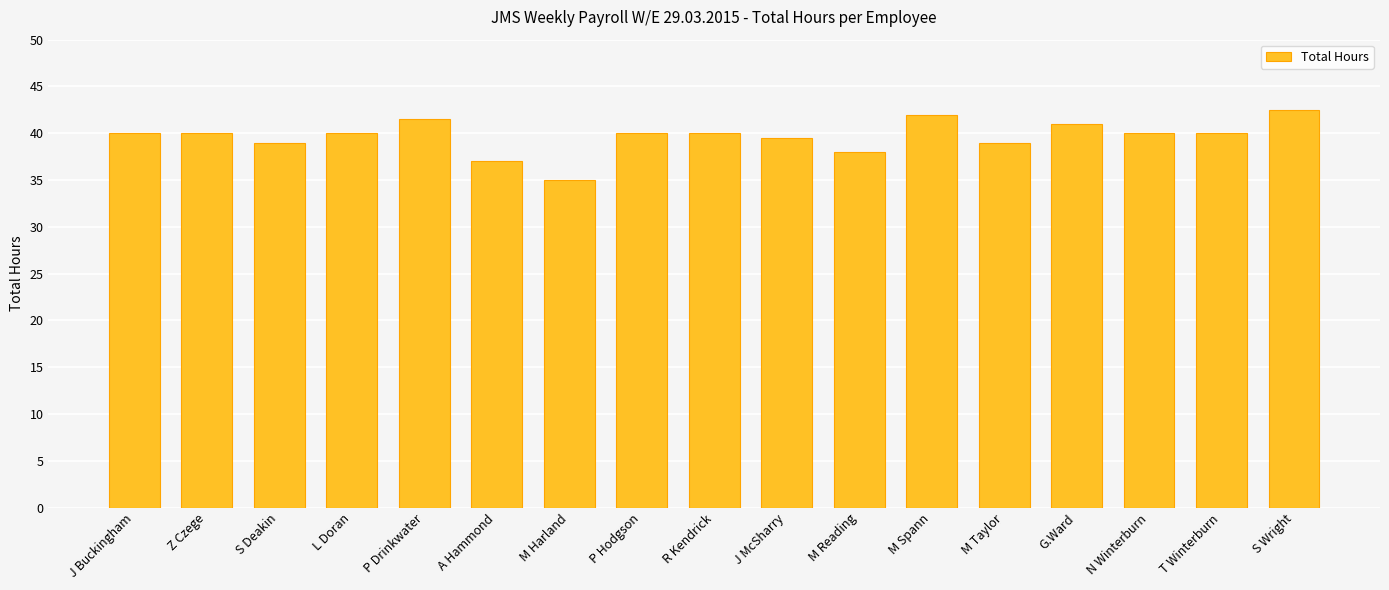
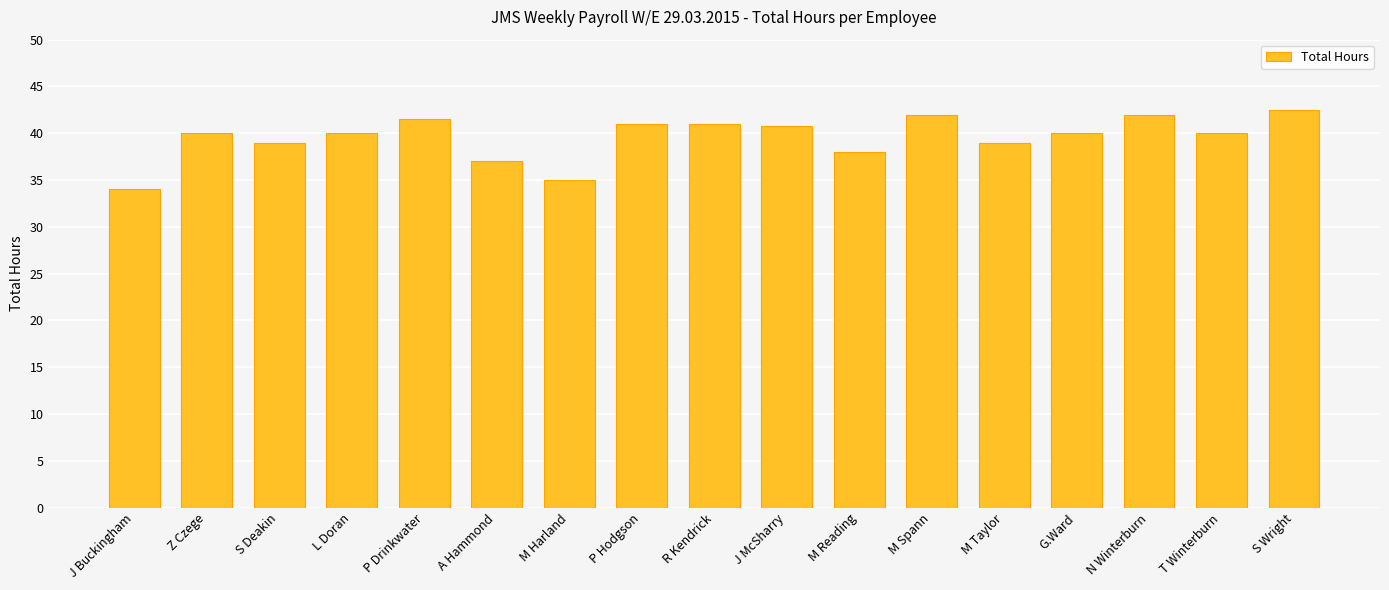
  {
-   "J Buckingham": 40,
+   "J Buckingham": 34,
    "Z Czege": 40,
    "S Deakin": 39,
    "L Doran": 40,
    "P Drinkwater": 42,
    "A Hammond": 37,
    "M Harland": 35,
-   "P Hodgson": 40,
-   "R Kendrick": 40,
-   "J McSharry": 40,
+   "P Hodgson": 41,
+   "R Kendrick": 41,
+   "J McSharry": 41,
    "M Reading": 38,
    "M Spann": 42,
    "M Taylor": 39,
-   "G.Ward": 41,
-   "N Winterburn": 40,
+   "G.Ward": 40,
+   "N Winterburn": 42,
    "T Winterburn": 40,
    "S Wright": 43
  }
